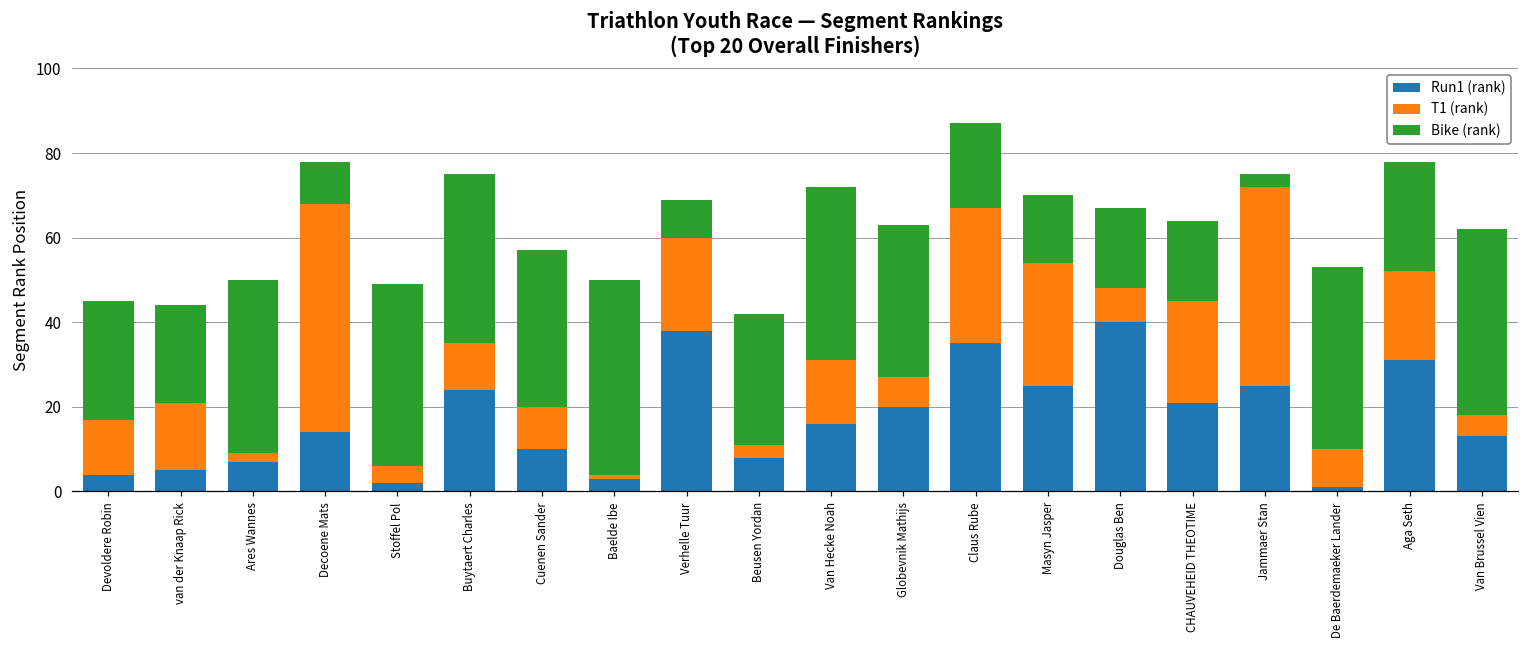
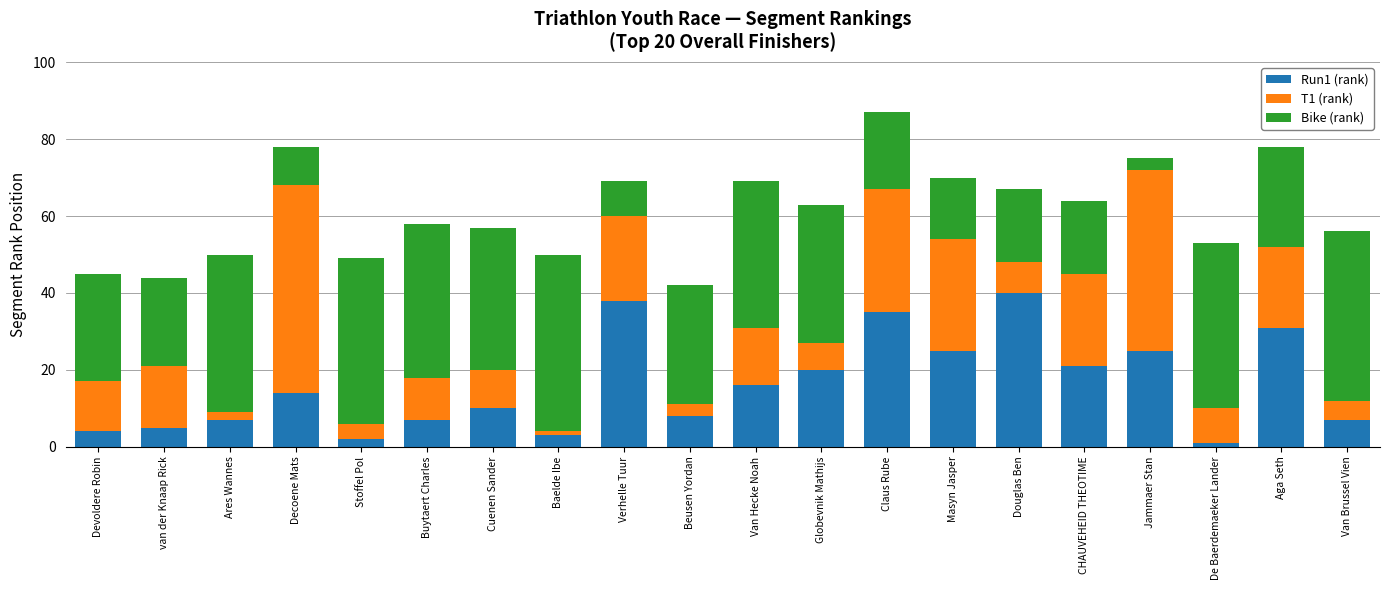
  {
    "Run1 (rank)": {
      "Devoldere Robin": 4,
      "van der Knaap Rick": 5,
      "Ares Wannes": 7,
      "Decoene Mats": 14,
      "Stoffel Pol": 2,
-     "Buytaert Charles": 24,
+     "Buytaert Charles": 7,
      "Cuenen Sander": 10,
      "Baelde Ibe": 3,
      "Verhelle Tuur": 38,
      "Beusen Yordan": 8,
      "Van Hecke Noah": 16,
      "Globevnik Mathijs": 20,
      "Claus Rube": 35,
      "Masyn Jasper": 25,
      "Douglas Ben": 40,
      "CHAUVEHEID THEOTIME": 21,
      "Jammaer Stan": 25,
      "De Baerdemaeker Lander": 1,
      "Aga Seth": 31,
-     "Van Brussel Vien": 13
+     "Van Brussel Vien": 7
    },
    "T1 (rank)": {
      "Devoldere Robin": 13,
      "van der Knaap Rick": 16,
      "Ares Wannes": 2,
      "Decoene Mats": 54,
      "Stoffel Pol": 4,
      "Buytaert Charles": 11,
      "Cuenen Sander": 10,
      "Baelde Ibe": 1,
      "Verhelle Tuur": 22,
      "Beusen Yordan": 3,
      "Van Hecke Noah": 15,
      "Globevnik Mathijs": 7,
      "Claus Rube": 32,
      "Masyn Jasper": 29,
      "Douglas Ben": 8,
      "CHAUVEHEID THEOTIME": 24,
      "Jammaer Stan": 47,
      "De Baerdemaeker Lander": 9,
      "Aga Seth": 21,
      "Van Brussel Vien": 5
    },
    "Bike (rank)": {
      "Devoldere Robin": 28,
      "van der Knaap Rick": 23,
      "Ares Wannes": 41,
      "Decoene Mats": 10,
      "Stoffel Pol": 43,
      "Buytaert Charles": 40,
      "Cuenen Sander": 37,
      "Baelde Ibe": 46,
      "Verhelle Tuur": 9,
      "Beusen Yordan": 31,
-     "Van Hecke Noah": 41,
+     "Van Hecke Noah": 38,
      "Globevnik Mathijs": 36,
      "Claus Rube": 20,
      "Masyn Jasper": 16,
      "Douglas Ben": 19,
      "CHAUVEHEID THEOTIME": 19,
      "Jammaer Stan": 3,
      "De Baerdemaeker Lander": 43,
      "Aga Seth": 26,
      "Van Brussel Vien": 44
    }
  }
